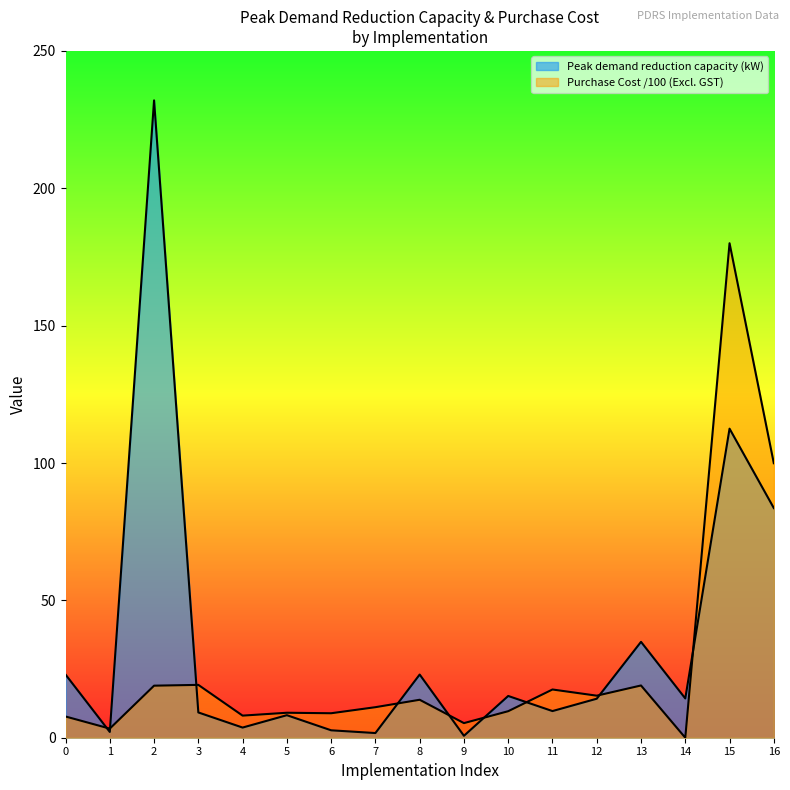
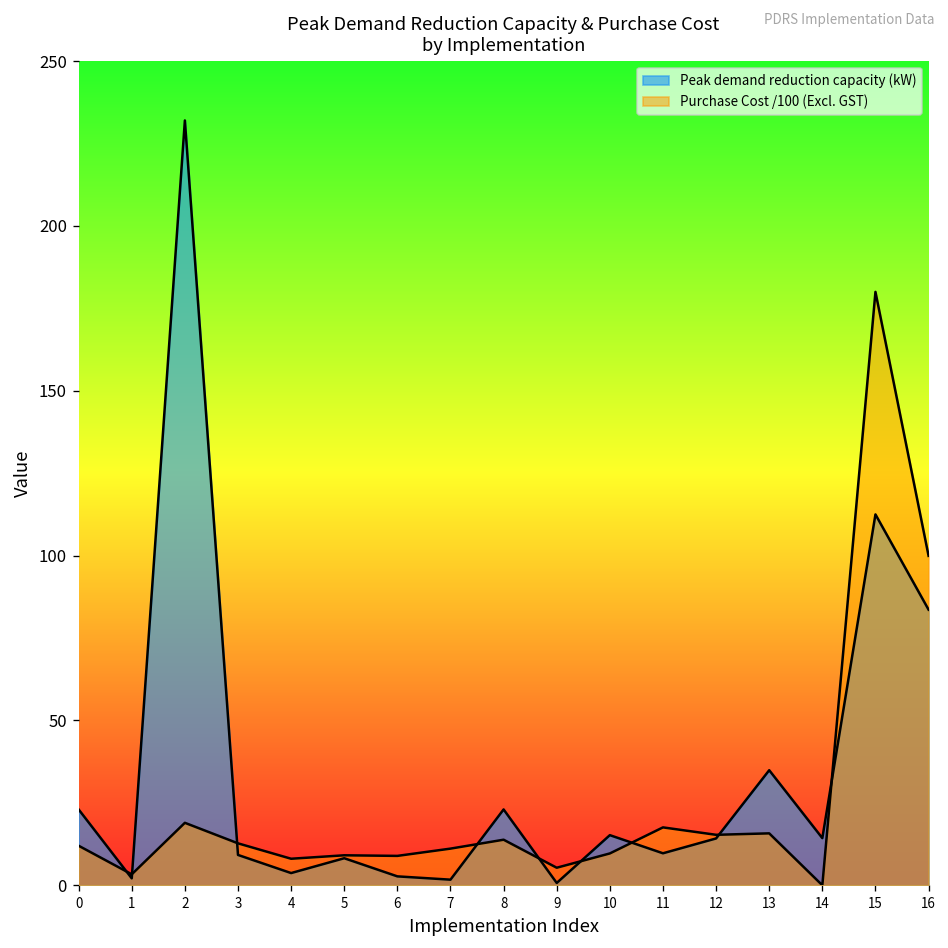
  {
    "Peak demand reduction capacity (kW)": {
      "0": 23,
      "1": 2,
      "2": 232,
      "3": 9,
      "4": 4,
      "6": 3,
      "7": 2,
      "8": 23,
      "9": 1,
      "10": 15,
      "11": 10,
      "12": 14,
      "13": 35,
      "14": 14,
      "15": 113,
      "16": 84
    },
    "Purchase Cost /100 (Excl. GST)": {
-     "0": 8,
+     "0": 12,
      "1": 3,
      "2": 19,
-     "3": 19,
+     "3": 13,
      "4": 8,
      "6": 9,
      "7": 11,
      "8": 14,
      "9": 5,
      "10": 10,
      "11": 18,
      "12": 15,
-     "13": 19,
+     "13": 16,
      "14": 0,
      "15": 180,
      "16": 100
    }
  }
